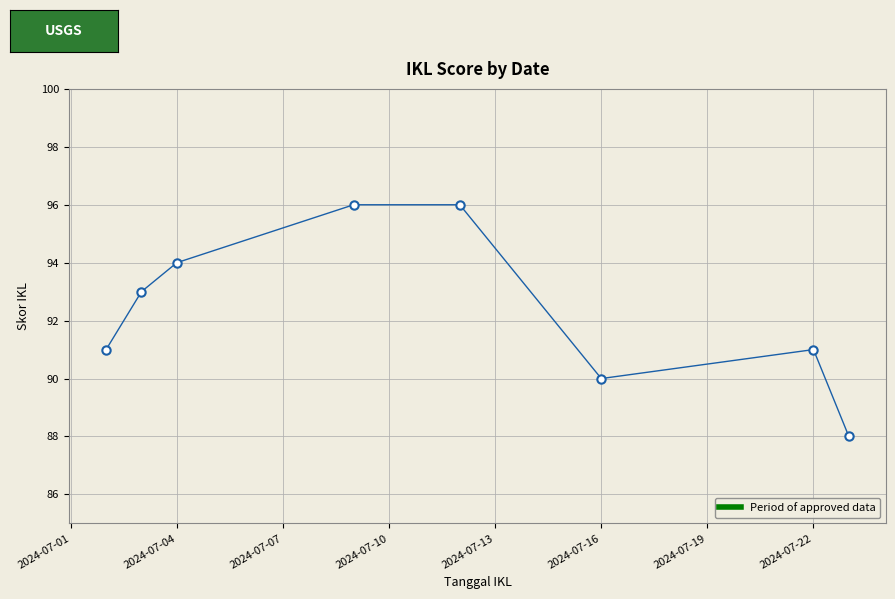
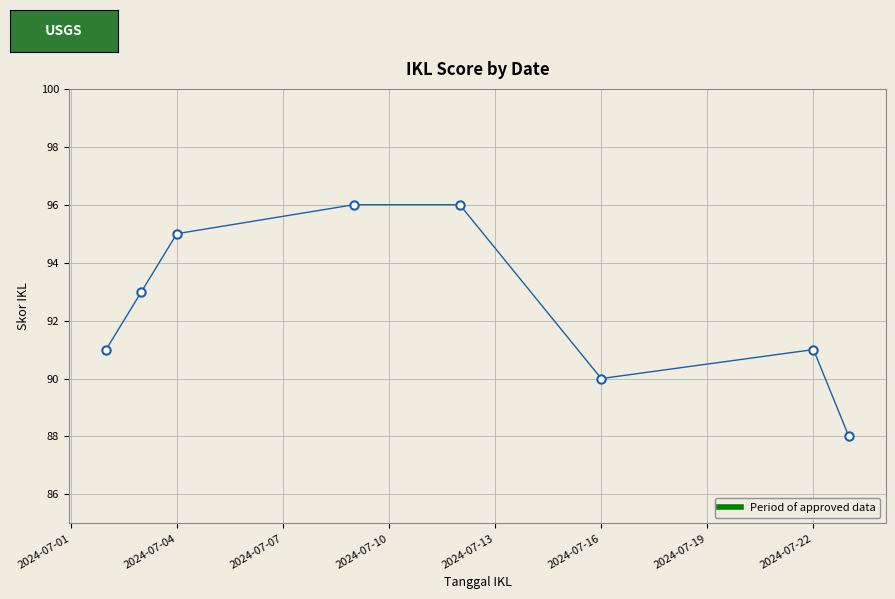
  {
-   "2024-07-04": 94,
+   "2024-07-04": 95,
    "2024-07-16": 90,
    "2024-07-22": 91
  }
